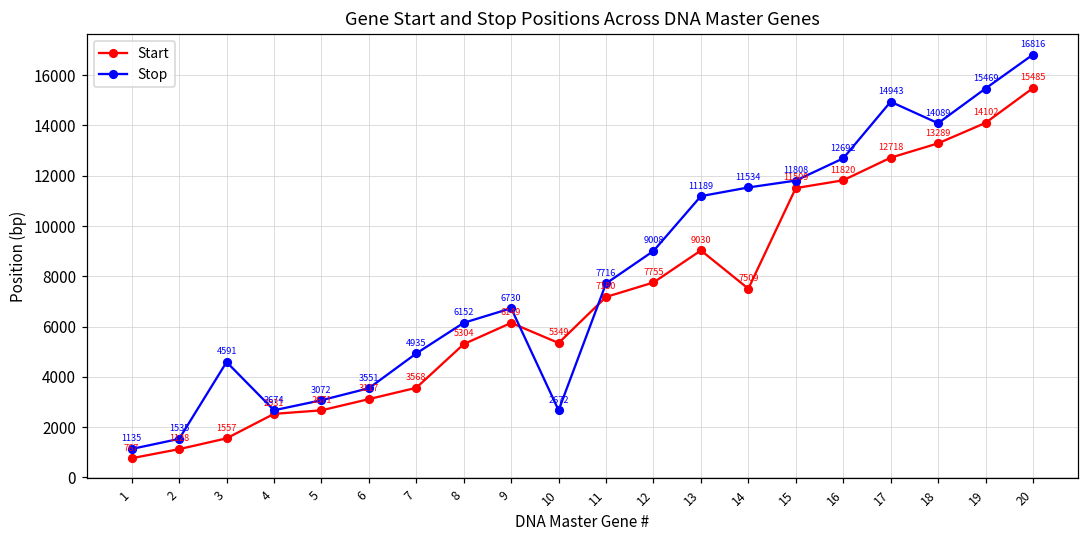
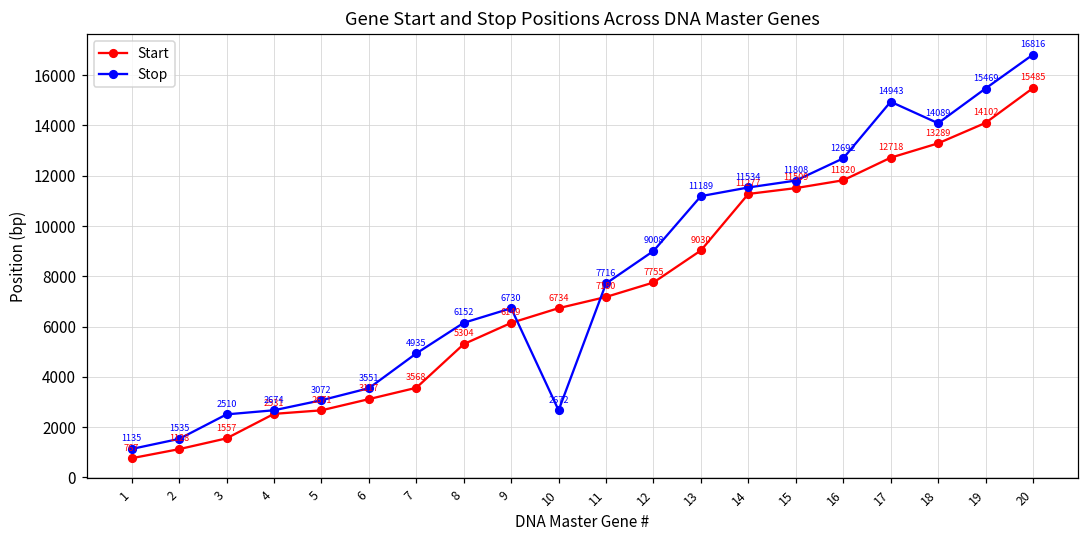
  {
    "Start": {
      "3": 1557,
      "7": 3568,
      "8": 5304,
-     "10": 5349,
+     "10": 6734,
      "12": 7755,
      "13": 9030,
-     "14": 7509,
+     "14": 11277,
      "16": 11820,
      "17": 12718,
      "18": 13289,
      "19": 14102,
      "20": 15485
    },
    "Stop": {
      "1": 1135,
      "2": 1535,
-     "3": 4591,
+     "3": 2510,
      "5": 3072,
      "6": 3551,
      "7": 4935,
      "8": 6152,
      "9": 6730,
      "10": 2672,
      "11": 7716,
      "12": 9008,
      "13": 11189,
      "14": 11534,
      "16": 12692,
      "17": 14943,
      "18": 14089,
      "19": 15469,
      "20": 16816
    }
  }
